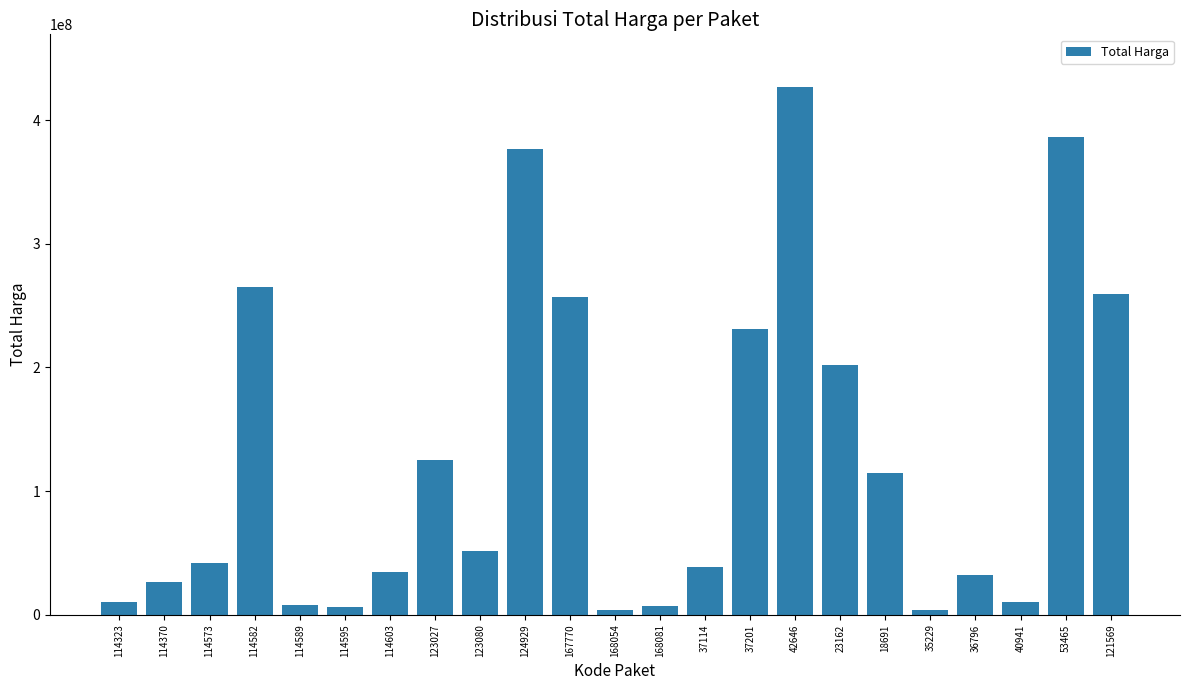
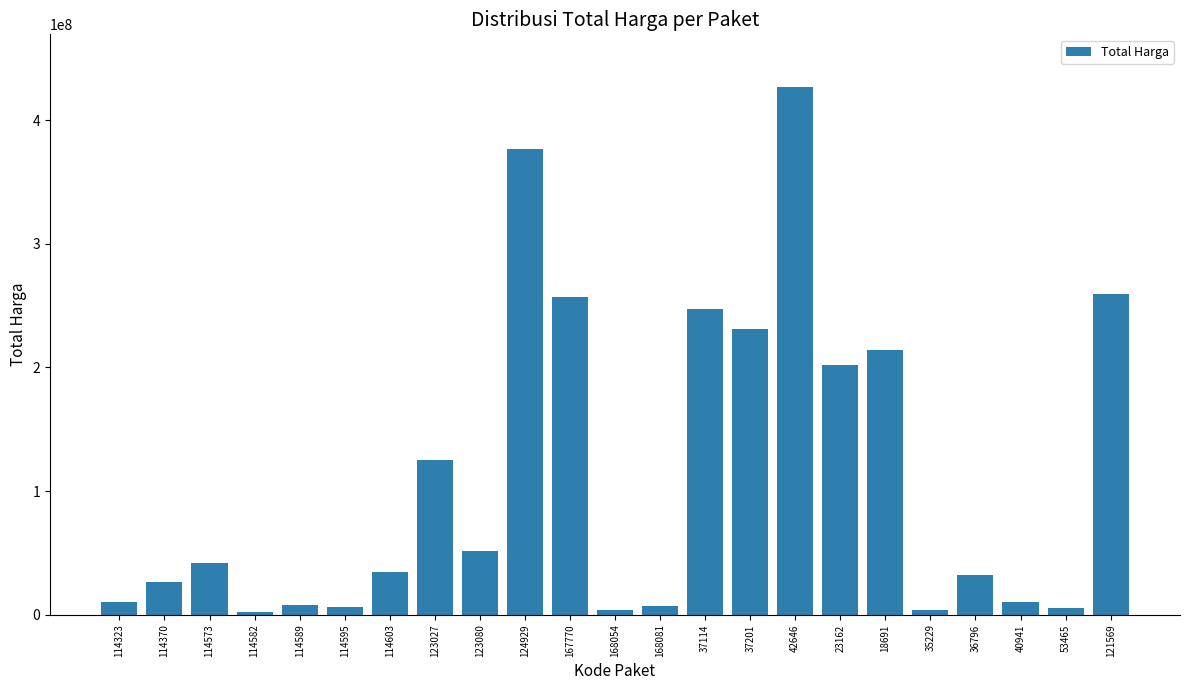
  {
    "114323": 10000000,
    "114370": 26000000,
    "114573": 42000000,
-   "114582": 265000000,
+   "114582": 3000000,
    "114589": 8000000,
    "114595": 6000000,
    "114603": 35000000,
    "123027": 125000000,
    "123080": 52000000,
    "124929": 377000000,
    "167770": 257000000,
    "168054": 4000000,
    "168081": 7000000,
-   "37114": 39000000,
+   "37114": 247000000,
    "37201": 231000000,
    "42646": 427000000,
    "23162": 202000000,
-   "18691": 115000000,
+   "18691": 214000000,
    "35229": 4000000,
    "36796": 32000000,
    "40941": 10000000,
-   "53465": 386000000,
+   "53465": 5000000,
    "121569": 260000000
  }
